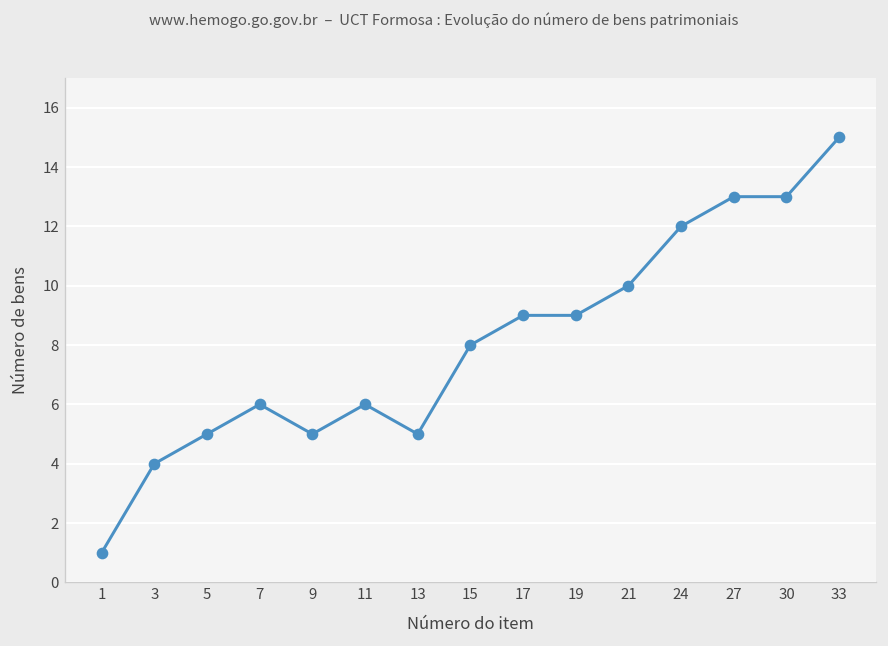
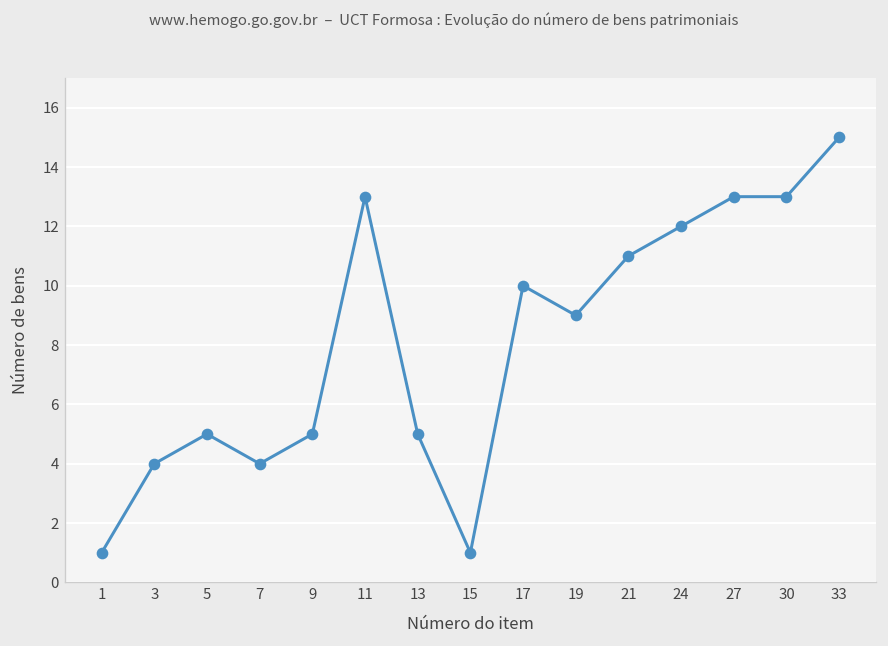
  {
    "1": 1,
    "3": 4,
    "5": 5,
-   "7": 6,
+   "7": 4,
    "9": 5,
-   "11": 6,
+   "11": 13,
    "13": 5,
-   "15": 8,
-   "17": 9,
+   "15": 1,
+   "17": 10,
    "19": 9,
-   "21": 10,
+   "21": 11,
    "24": 12,
    "27": 13,
    "30": 13,
    "33": 15
  }
